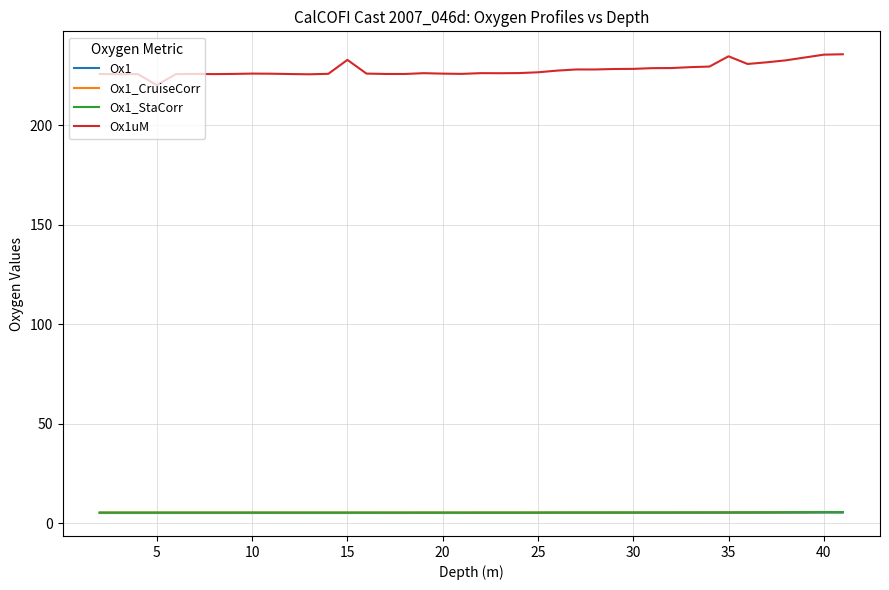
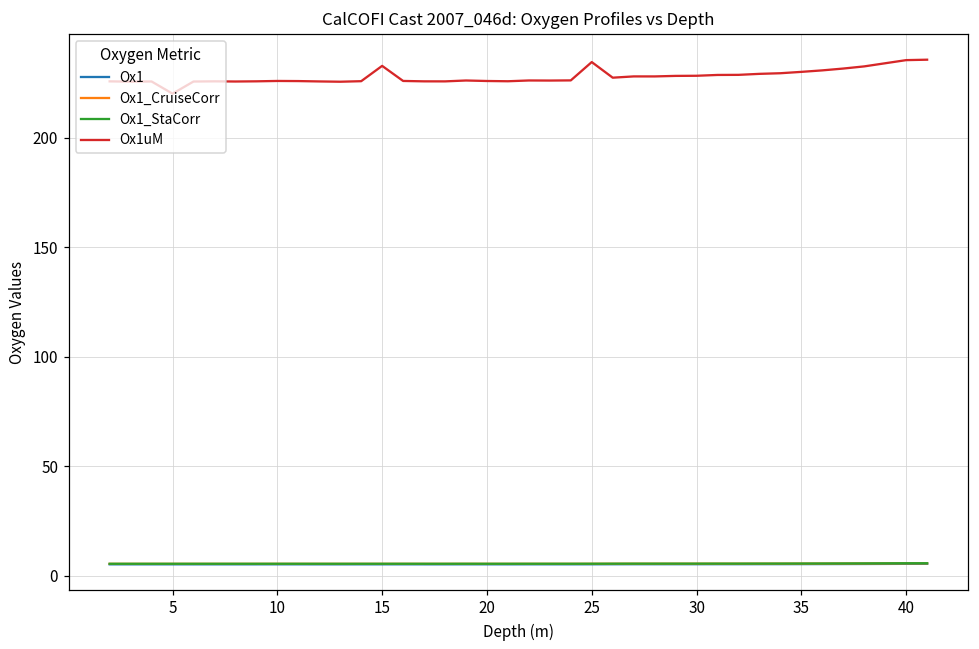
  {
    "Ox1uM": {
      "10": 226,
      "15": 233,
      "20": 226,
-     "25": 227,
+     "25": 234,
      "30": 228,
-     "35": 235,
+     "35": 230,
      "40": 235
    }
  }
